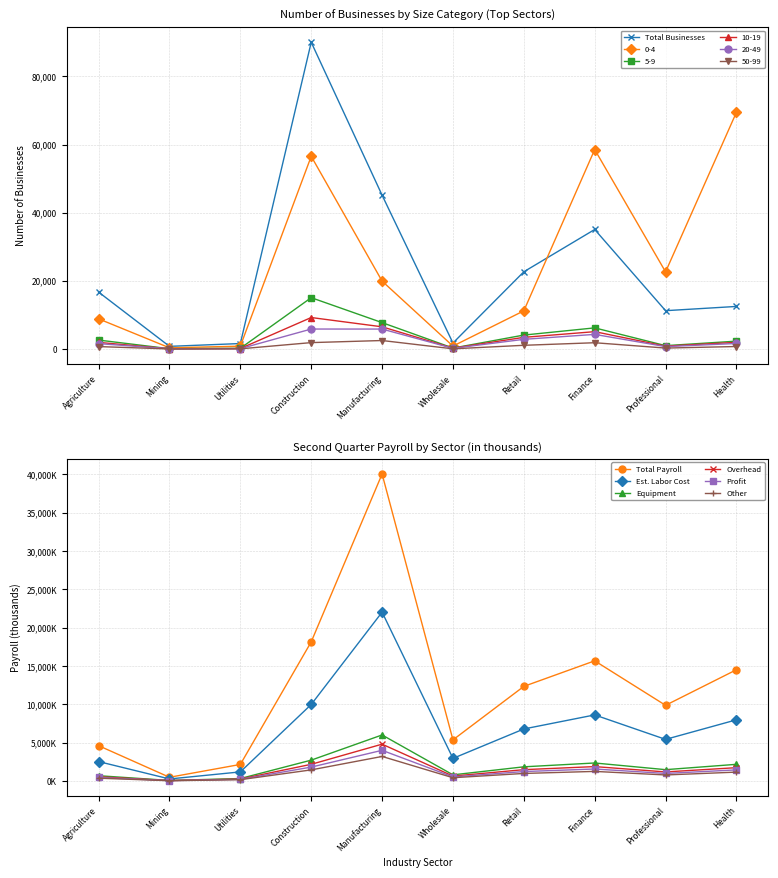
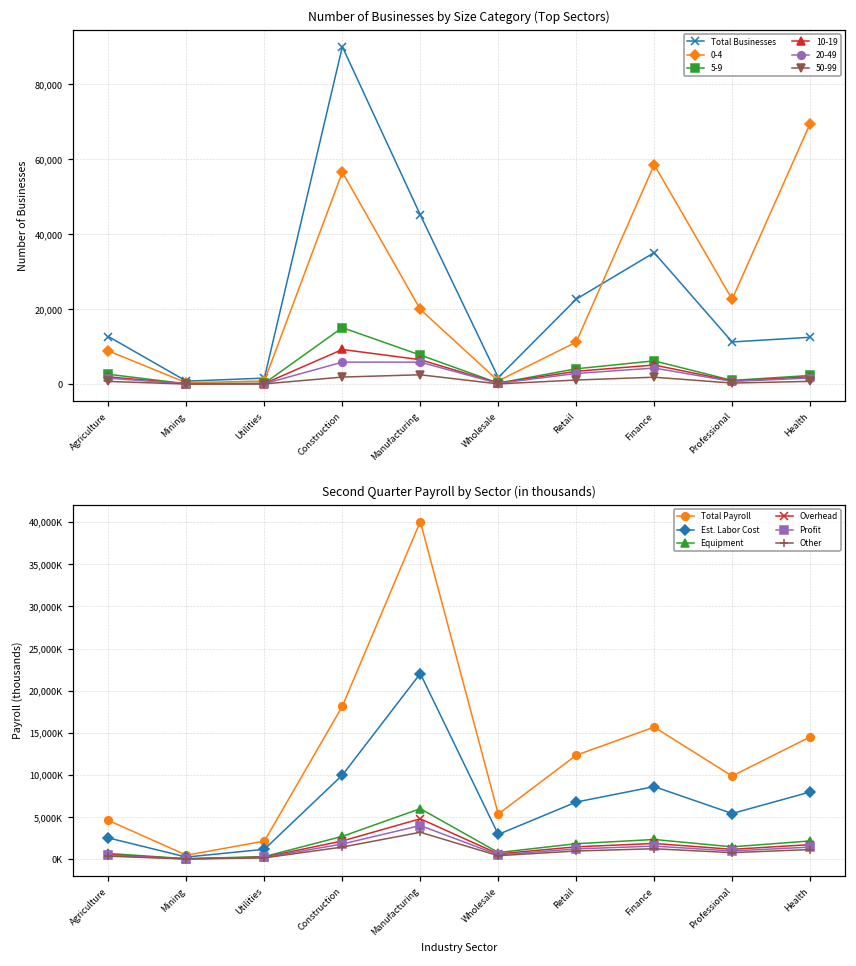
  {
    "Number of Businesses by Size Category (Top Sectors)": {
      "Total Businesses": {
-       "Agriculture": "17,000",
+       "Agriculture": "13,000",
        "Utilities": "2,000",
        "Construction": "90,000",
        "Manufacturing": "45,000",
        "Wholesale": "2,000",
        "Retail": "23,000",
        "Finance": "35,000",
        "Professional": "11,000",
        "Health": "13,000"
      },
      "0-4": {
        "Agriculture": "9,000",
        "Construction": "57,000",
        "Manufacturing": "20,000",
        "Retail": "11,000",
        "Finance": "59,000",
        "Professional": "23,000",
        "Health": "69,000"
      },
      "5-9": {
        "Construction": "15,000",
        "Manufacturing": "8,000",
        "Finance": "6,000"
      },
      "10-19": {
        "Construction": "9,000",
        "Finance": "5,000"
      },
      "20-49": {
        "Construction": "6,000",
        "Finance": "4,000"
      },
      "50-99": {
        "Agriculture": "1,000",
        "Construction": "2,000",
        "Manufacturing": "3,000",
        "Retail": "1,000",
        "Finance": "2,000",
        "Health": "1,000"
      }
    },
    "Second Quarter Payroll by Sector (in thousands)": {
      "Total Payroll": {
        "Agriculture": "5,000,000",
        "Utilities": "2,000,000",
        "Construction": "18,000,000",
        "Manufacturing": "40,000,000",
        "Wholesale": "5,000,000",
        "Retail": "12,000,000",
        "Finance": "16,000,000",
        "Professional": "10,000,000",
        "Health": "15,000,000"
      },
      "Est. Labor Cost": {
        "Agriculture": "3,000,000",
        "Utilities": "1,000,000",
        "Construction": "10,000,000",
        "Manufacturing": "22,000,000",
        "Wholesale": "3,000,000",
        "Retail": "7,000,000",
        "Finance": "9,000,000",
        "Professional": "5,000,000",
        "Health": "8,000,000"
      },
      "Equipment": {
        "Construction": "3,000,000",
        "Manufacturing": "6,000,000",
        "Retail": "2,000,000",
        "Finance": "2,000,000",
        "Health": "2,000,000"
      },
      "Overhead": {
        "Construction": "2,000,000",
        "Manufacturing": "5,000,000"
      },
      "Profit": {
        "Construction": "2,000,000",
        "Manufacturing": "4,000,000"
      },
      "Other": {
        "Construction": "1,000,000",
        "Manufacturing": "3,000,000"
      }
    }
  }
